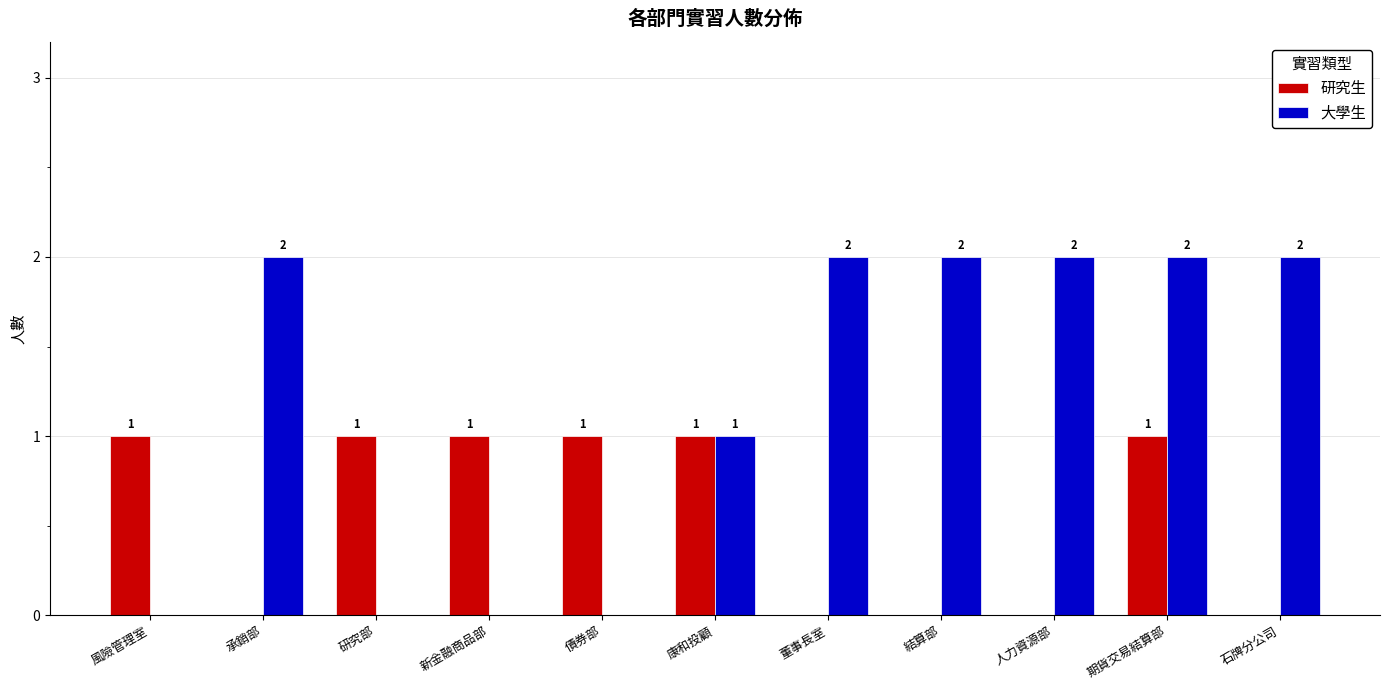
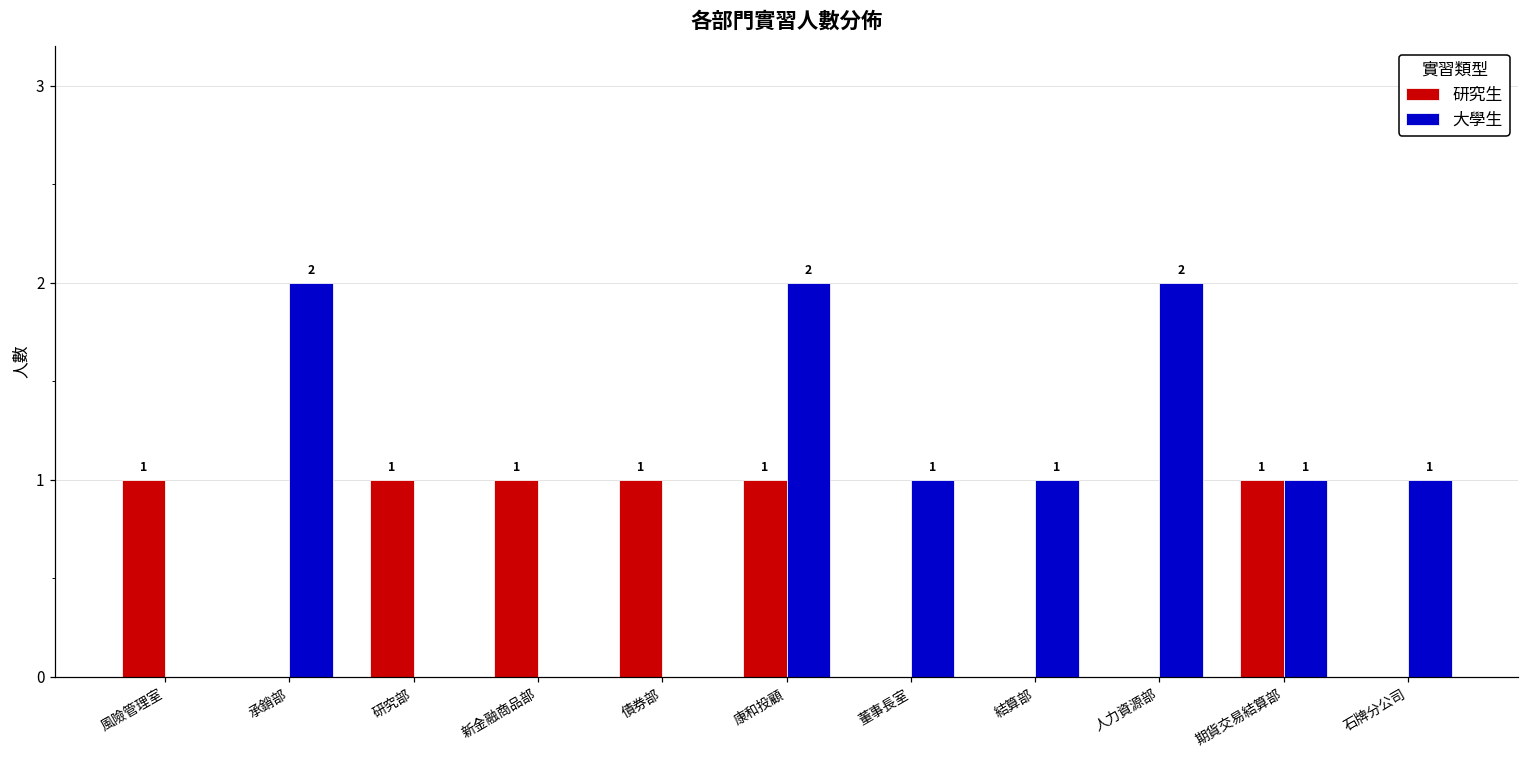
  {
    "研究生": {
      "風險管理室": 1,
      "研究部": 1,
      "新金融商品部": 1,
      "債券部": 1,
      "康和投顧": 1,
      "期貨交易結算部": 1
    },
    "大學生": {
      "承銷部": 2,
-     "康和投顧": 1,
-     "董事長室": 2,
-     "結算部": 2,
+     "康和投顧": 2,
+     "董事長室": 1,
+     "結算部": 1,
      "人力資源部": 2,
-     "期貨交易結算部": 2,
-     "石牌分公司": 2
+     "期貨交易結算部": 1,
+     "石牌分公司": 1
    }
  }
